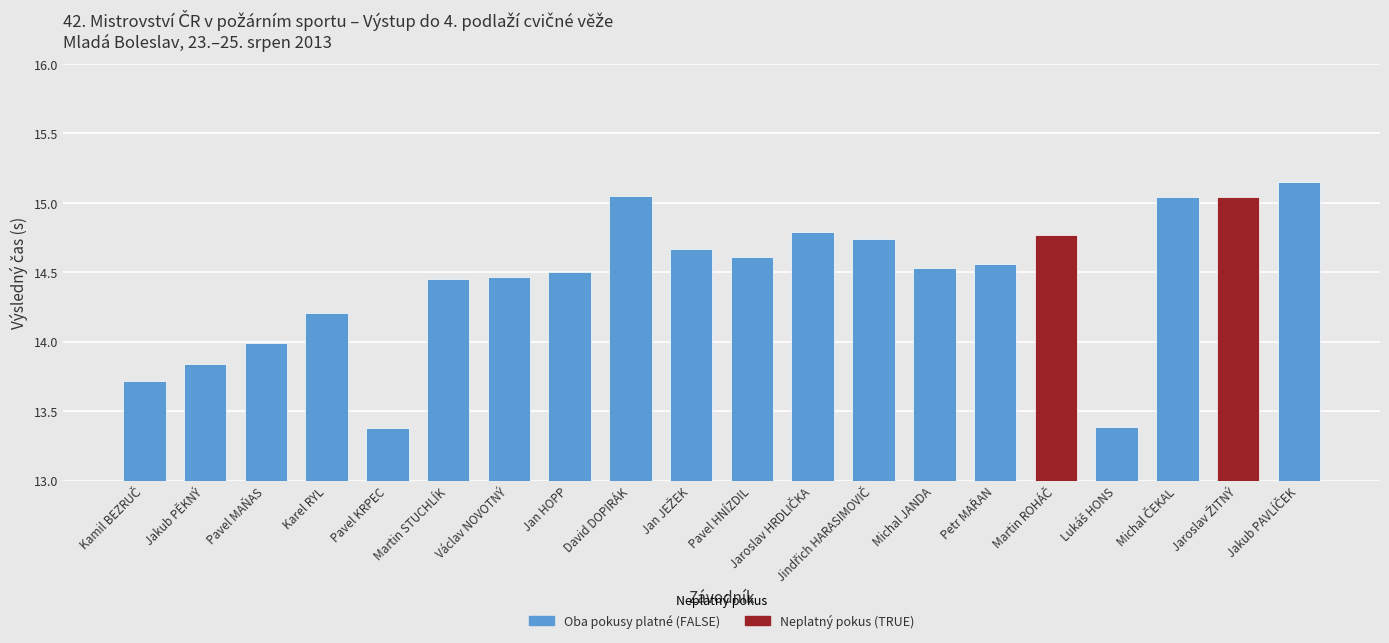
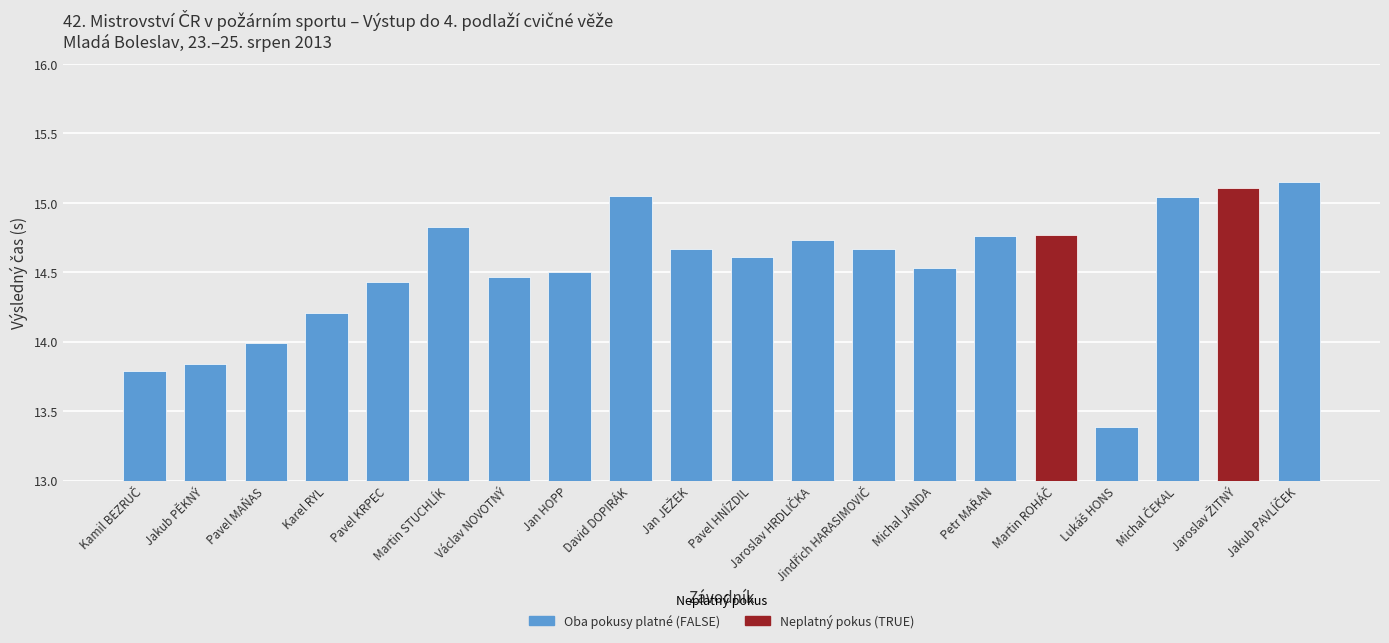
  {
-   "Kamil BEZRUČ": 13.72,
+   "Kamil BEZRUČ": 13.79,
    "Jakub PĚKNÝ": 13.84,
    "Pavel MAŇAS": 13.99,
    "Karel RYL": 14.21,
-   "Pavel KRPEC": 13.38,
-   "Martin STUCHLÍK": 14.45,
+   "Pavel KRPEC": 14.43,
+   "Martin STUCHLÍK": 14.83,
    "Václav NOVOTNÝ": 14.47,
    "Jan HOPP": 14.50,
    "David DOPIRÁK": 15.05,
    "Jan JEŽEK": 14.67,
    "Pavel HNÍZDIL": 14.61,
-   "Jaroslav HRDLIČKA": 14.79,
-   "Jindřich HARASIMOVIČ": 14.74,
+   "Jaroslav HRDLIČKA": 14.73,
+   "Jindřich HARASIMOVIČ": 14.67,
    "Michal JANDA": 14.53,
-   "Petr MAŘAN": 14.56,
+   "Petr MAŘAN": 14.76,
    "Martin ROHÁČ": 14.77,
    "Lukáš HONS": 13.39,
    "Michal ČEKAL": 15.04,
-   "Jaroslav ŽITNÝ": 15.04,
+   "Jaroslav ŽITNÝ": 15.11,
    "Jakub PAVLÍČEK": 15.15
  }
